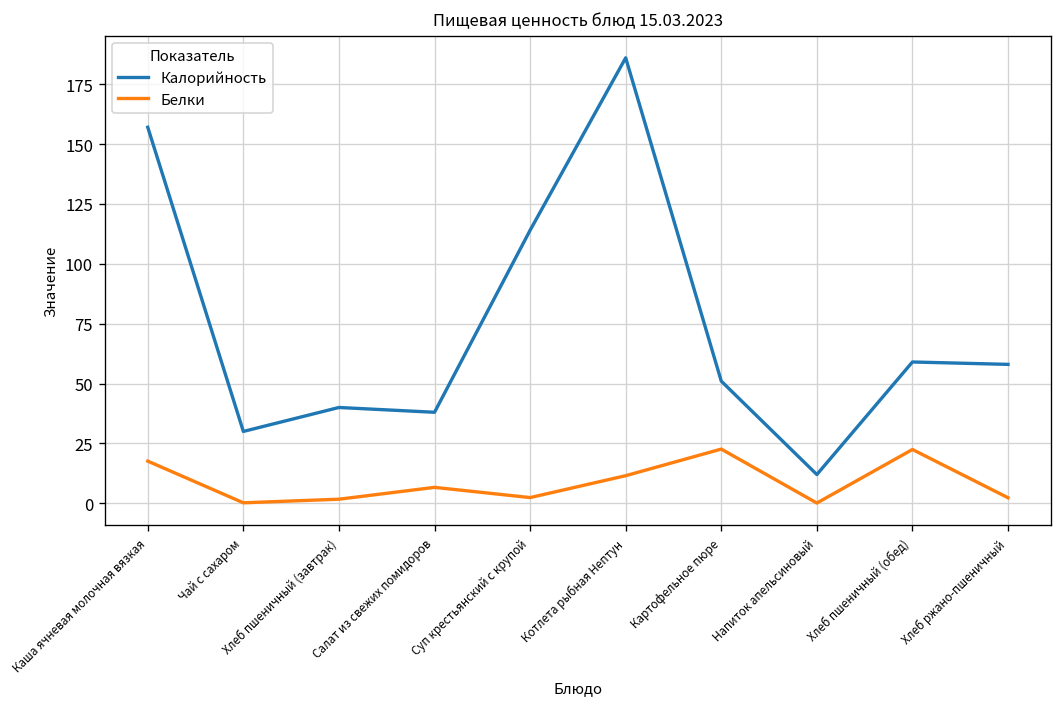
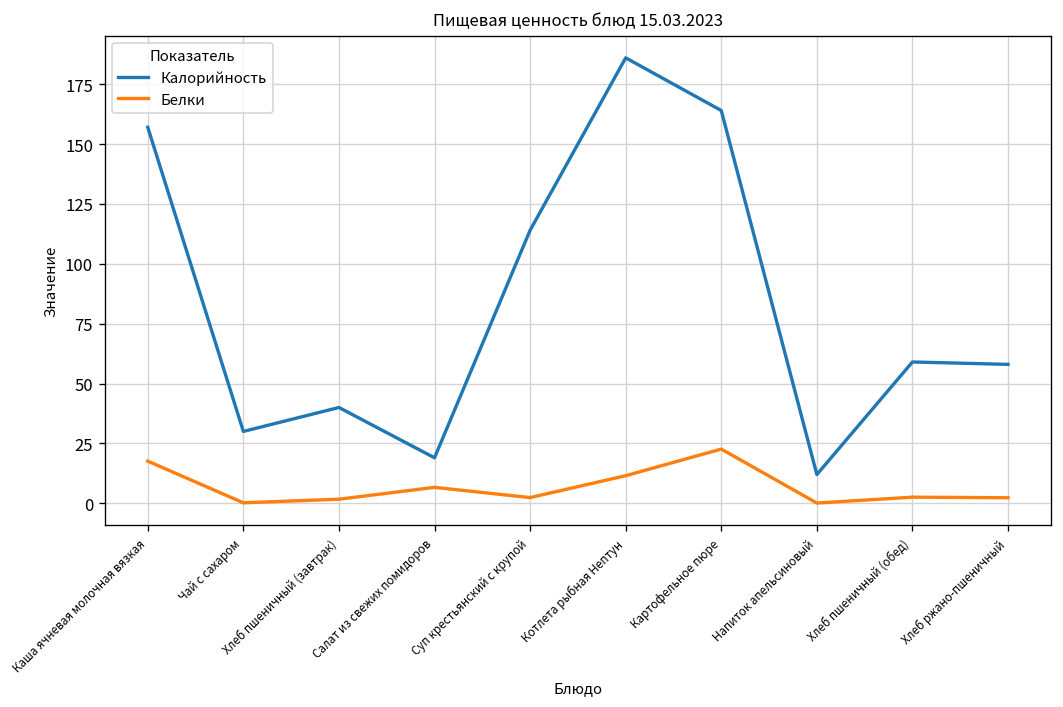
  {
    "Калорийность": {
      "Каша ячневая молочная вязкая": 157,
      "Чай с сахаром": 30,
      "Хлеб пшеничный (завтрак)": 40,
-     "Салат из свежих помидоров": 38,
+     "Салат из свежих помидоров": 19,
      "Суп крестьянский с крупой": 114,
      "Котлета рыбная Нептун": 186,
-     "Картофельное пюре": 51,
+     "Картофельное пюре": 164,
      "Напиток апельсиновый": 12,
      "Хлеб пшеничный (обед)": 59,
      "Хлеб ржано-пшеничный": 58
    },
    "Белки": {
      "Каша ячневая молочная вязкая": 18,
      "Чай с сахаром": 0,
      "Хлеб пшеничный (завтрак)": 2,
      "Салат из свежих помидоров": 7,
      "Суп крестьянский с крупой": 2,
      "Котлета рыбная Нептун": 12,
      "Картофельное пюре": 23,
      "Напиток апельсиновый": 0,
-     "Хлеб пшеничный (обед)": 22,
+     "Хлеб пшеничный (обед)": 3,
      "Хлеб ржано-пшеничный": 2
    }
  }
